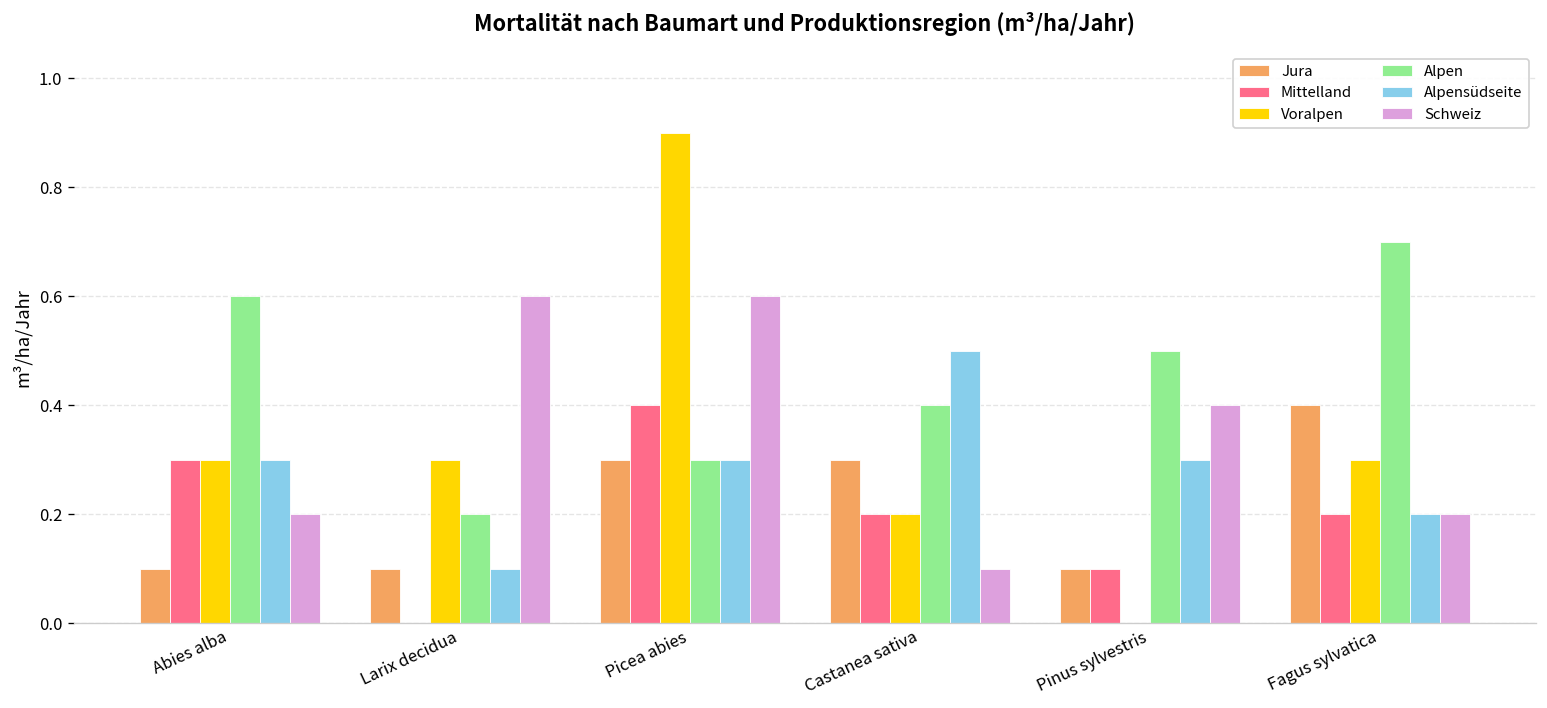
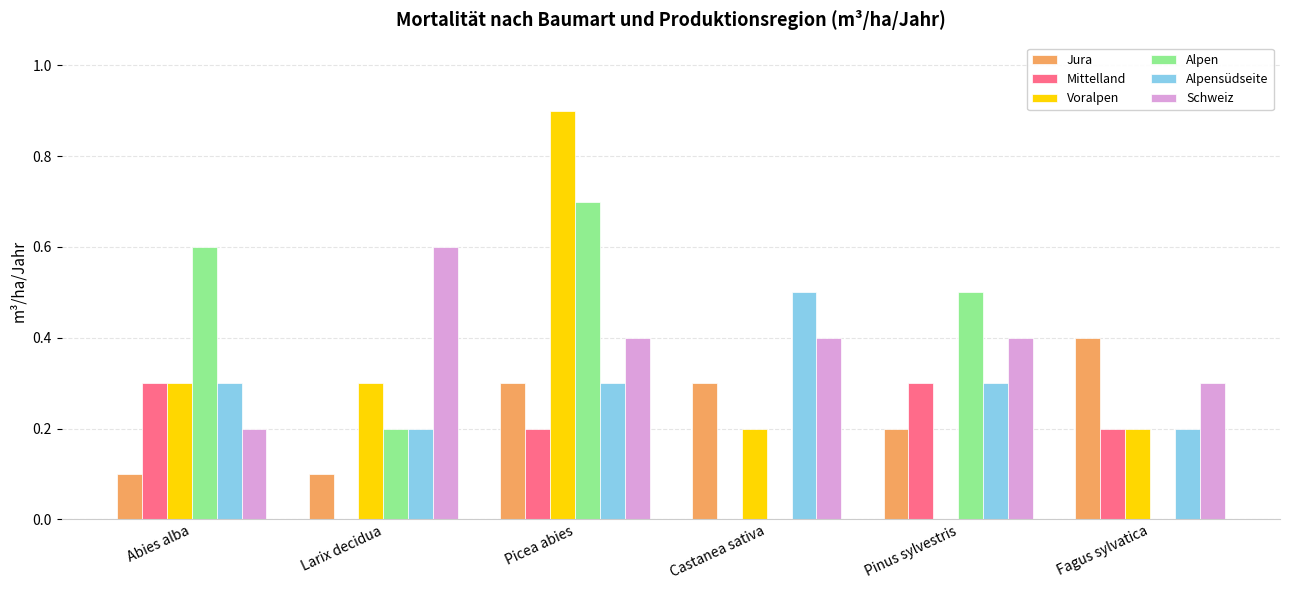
  {
    "Jura": {
      "Abies alba": 0.1,
      "Larix decidua": 0.1,
      "Picea abies": 0.3,
      "Castanea sativa": 0.3,
-     "Pinus sylvestris": 0.1,
+     "Pinus sylvestris": 0.2,
      "Fagus sylvatica": 0.4
    },
    "Mittelland": {
      "Abies alba": 0.3,
      "Larix decidua": 0.0,
-     "Picea abies": 0.4,
-     "Castanea sativa": 0.2,
-     "Pinus sylvestris": 0.1,
+     "Picea abies": 0.2,
+     "Castanea sativa": 0.0,
+     "Pinus sylvestris": 0.3,
      "Fagus sylvatica": 0.2
    },
    "Voralpen": {
      "Abies alba": 0.3,
      "Larix decidua": 0.3,
      "Picea abies": 0.9,
      "Castanea sativa": 0.2,
      "Pinus sylvestris": 0.0,
-     "Fagus sylvatica": 0.3
+     "Fagus sylvatica": 0.2
    },
    "Alpen": {
      "Abies alba": 0.6,
      "Larix decidua": 0.2,
-     "Picea abies": 0.3,
-     "Castanea sativa": 0.4,
+     "Picea abies": 0.7,
+     "Castanea sativa": 0.0,
      "Pinus sylvestris": 0.5,
-     "Fagus sylvatica": 0.7
+     "Fagus sylvatica": 0.0
    },
    "Alpensüdseite": {
      "Abies alba": 0.3,
-     "Larix decidua": 0.1,
+     "Larix decidua": 0.2,
      "Picea abies": 0.3,
      "Castanea sativa": 0.5,
      "Pinus sylvestris": 0.3,
      "Fagus sylvatica": 0.2
    },
    "Schweiz": {
      "Abies alba": 0.2,
      "Larix decidua": 0.6,
-     "Picea abies": 0.6,
-     "Castanea sativa": 0.1,
+     "Picea abies": 0.4,
+     "Castanea sativa": 0.4,
      "Pinus sylvestris": 0.4,
-     "Fagus sylvatica": 0.2
+     "Fagus sylvatica": 0.3
    }
  }
